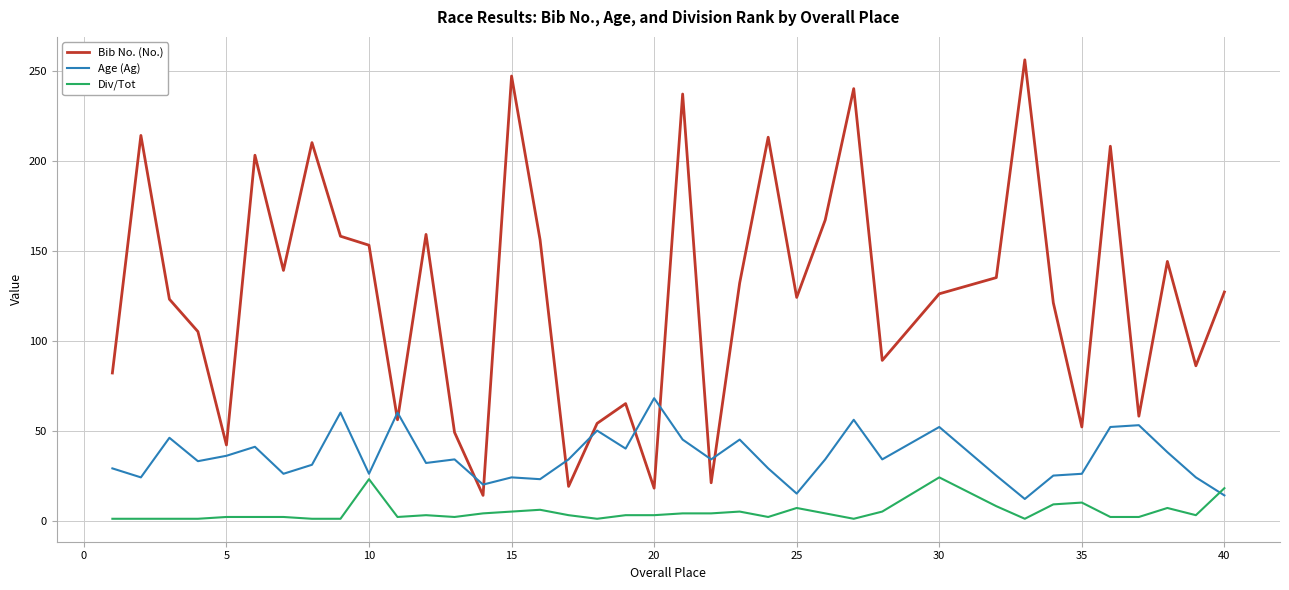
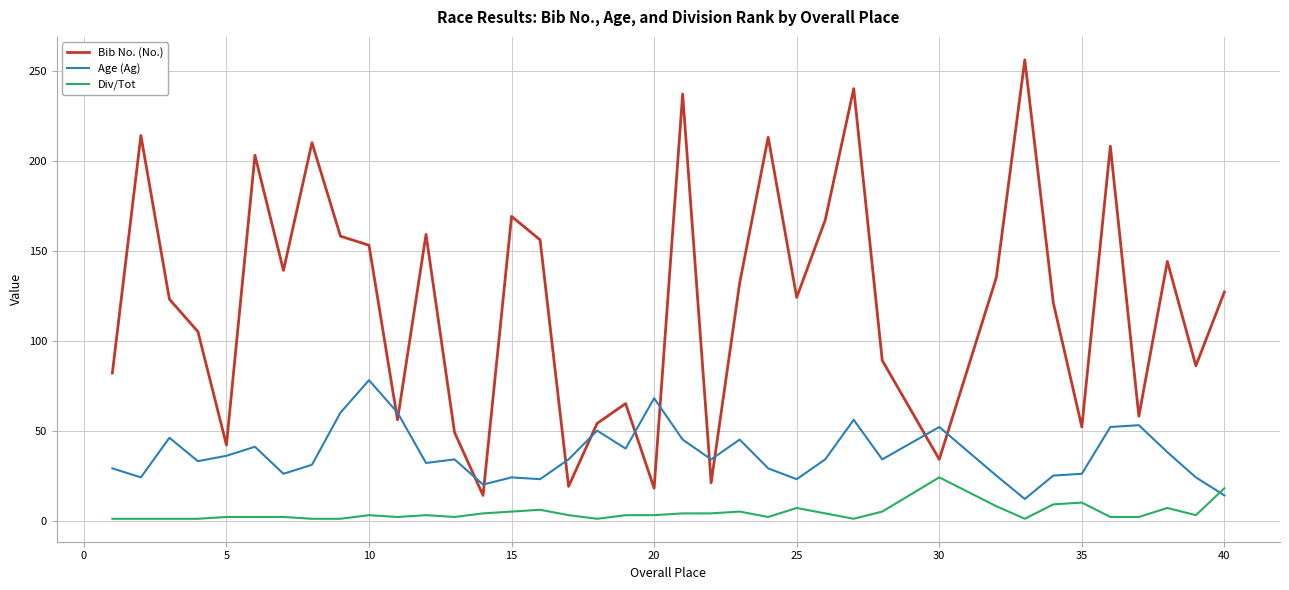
  {
    "Bib No. (No.)": {
      "5": 42,
      "10": 153,
-     "15": 247,
+     "15": 169,
      "20": 18,
      "25": 124,
-     "30": 126,
+     "30": 34,
      "35": 52,
      "40": 127
    },
    "Age (Ag)": {
      "5": 36,
-     "10": 26,
+     "10": 78,
      "15": 24,
      "20": 68,
-     "25": 15,
+     "25": 23,
      "30": 52,
      "35": 26,
      "40": 14
    },
    "Div/Tot": {
      "5": 2,
-     "10": 23,
+     "10": 3,
      "15": 5,
      "20": 3,
      "25": 7,
      "30": 24,
      "35": 10,
      "40": 18
    }
  }
